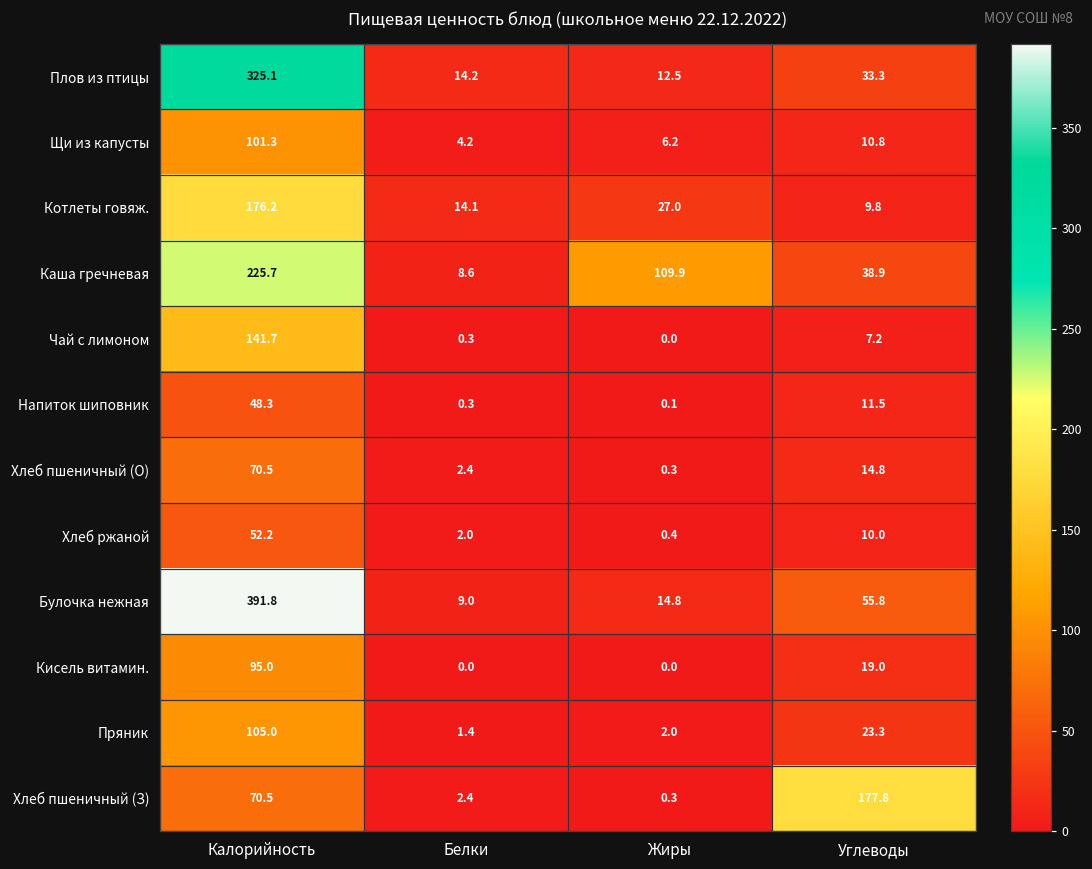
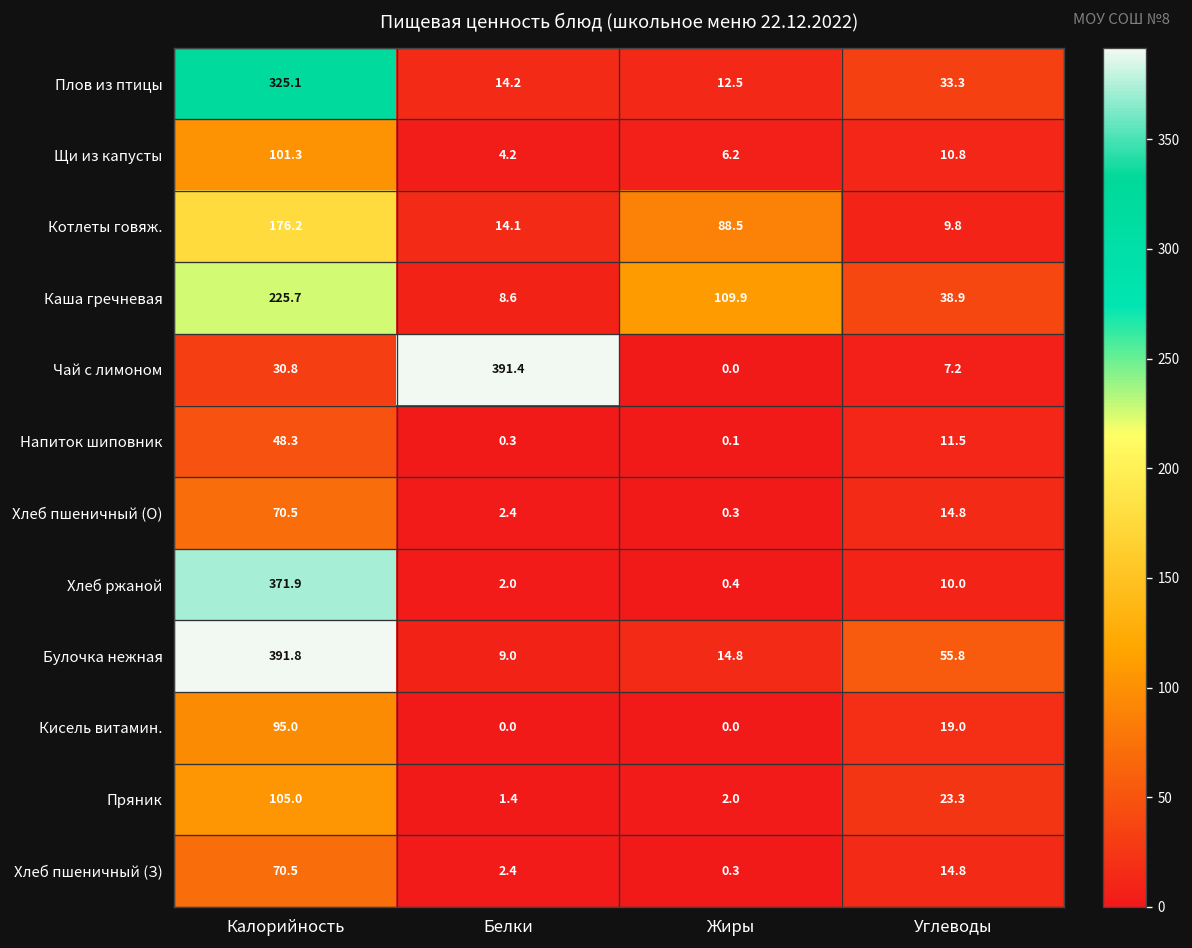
  {
    "Плов из птицы": {
      "Калорийность": 325.1,
      "Белки": 14.2,
      "Жиры": 12.5,
      "Углеводы": 33.3
    },
    "Щи из капусты": {
      "Калорийность": 101.3,
      "Белки": 4.2,
      "Жиры": 6.2,
      "Углеводы": 10.8
    },
    "Котлеты говяж.": {
      "Калорийность": 176.2,
      "Белки": 14.1,
-     "Жиры": 27.0,
+     "Жиры": 88.5,
      "Углеводы": 9.8
    },
    "Каша гречневая": {
      "Калорийность": 225.7,
      "Белки": 8.6,
      "Жиры": 109.9,
      "Углеводы": 38.9
    },
    "Чай с лимоном": {
-     "Калорийность": 141.7,
-     "Белки": 0.3,
+     "Калорийность": 30.8,
+     "Белки": 391.4,
      "Жиры": 0.0,
      "Углеводы": 7.2
    },
    "Напиток шиповник": {
      "Калорийность": 48.3,
      "Белки": 0.3,
      "Жиры": 0.1,
      "Углеводы": 11.5
    },
    "Хлеб пшеничный (О)": {
      "Калорийность": 70.5,
      "Белки": 2.4,
      "Жиры": 0.3,
      "Углеводы": 14.8
    },
    "Хлеб ржаной": {
-     "Калорийность": 52.2,
+     "Калорийность": 371.9,
      "Белки": 2.0,
      "Жиры": 0.4,
      "Углеводы": 10.0
    },
    "Булочка нежная": {
      "Калорийность": 391.8,
      "Белки": 9.0,
      "Жиры": 14.8,
      "Углеводы": 55.8
    },
    "Кисель витамин.": {
      "Калорийность": 95.0,
      "Белки": 0.0,
      "Жиры": 0.0,
      "Углеводы": 19.0
    },
    "Пряник": {
      "Калорийность": 105.0,
      "Белки": 1.4,
      "Жиры": 2.0,
      "Углеводы": 23.3
    },
    "Хлеб пшеничный (З)": {
      "Калорийность": 70.5,
      "Белки": 2.4,
      "Жиры": 0.3,
-     "Углеводы": 177.8
+     "Углеводы": 14.8
    }
  }
